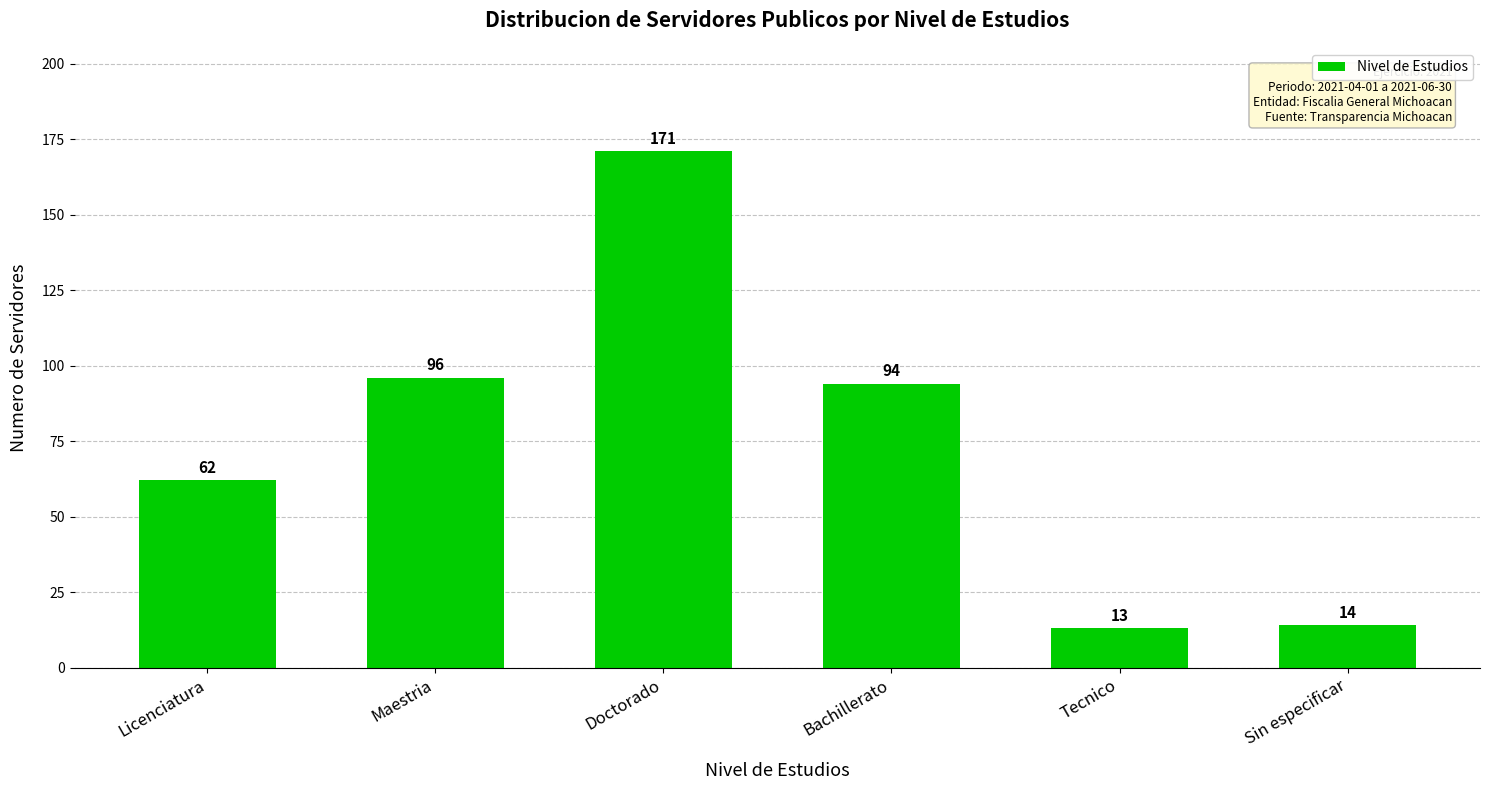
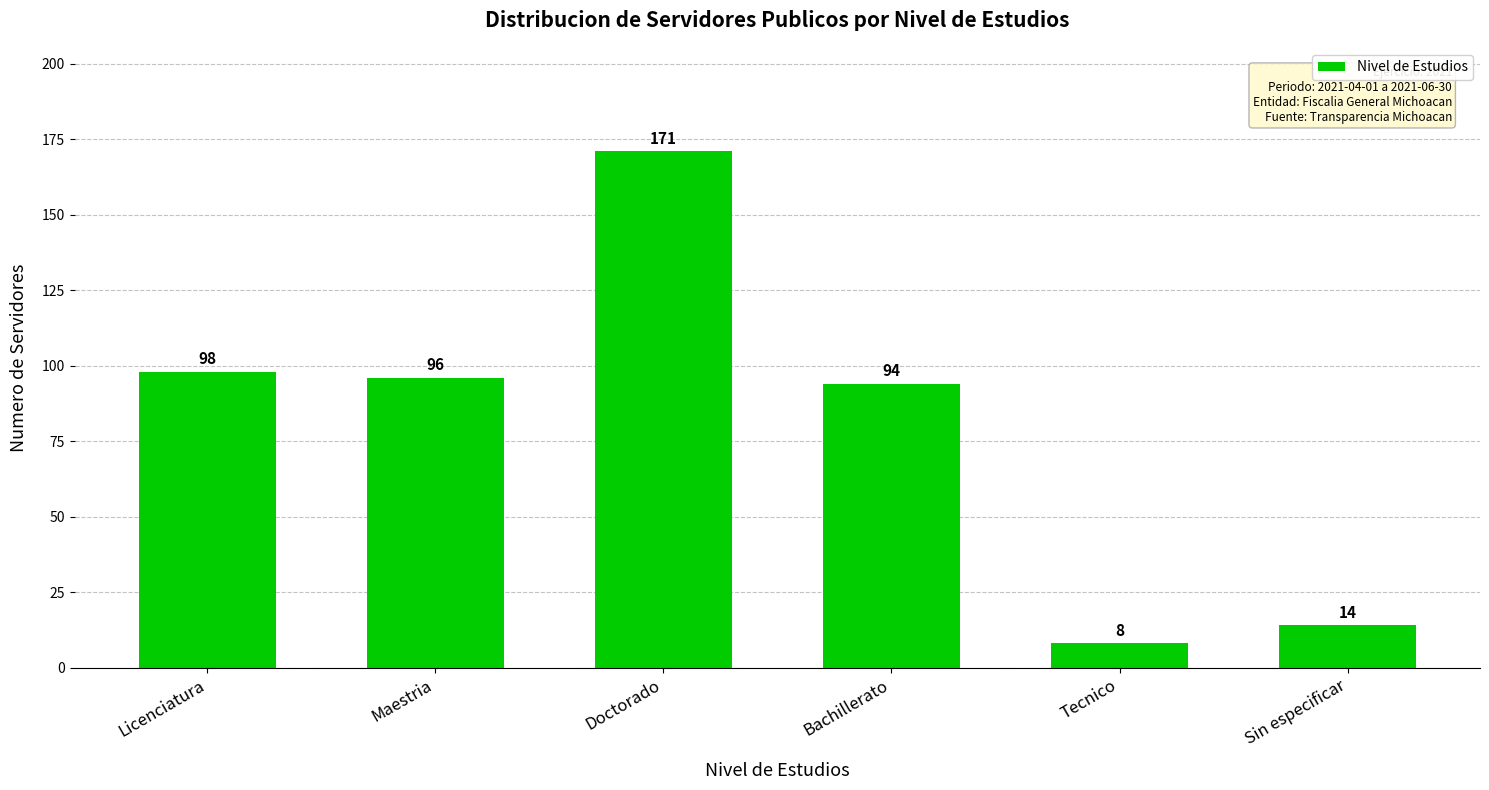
  {
-   "Licenciatura": 62,
+   "Licenciatura": 98,
    "Maestria": 96,
    "Doctorado": 171,
    "Bachillerato": 94,
-   "Tecnico": 13,
+   "Tecnico": 8,
    "Sin especificar": 14
  }
